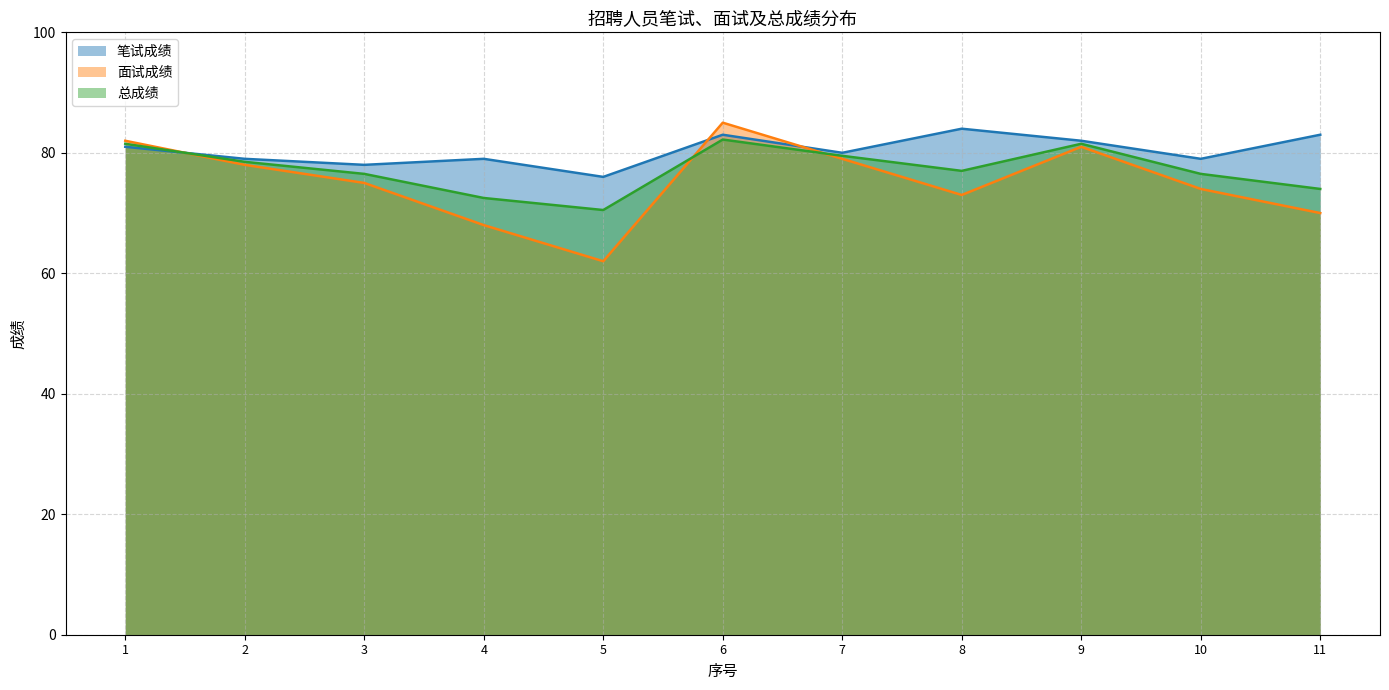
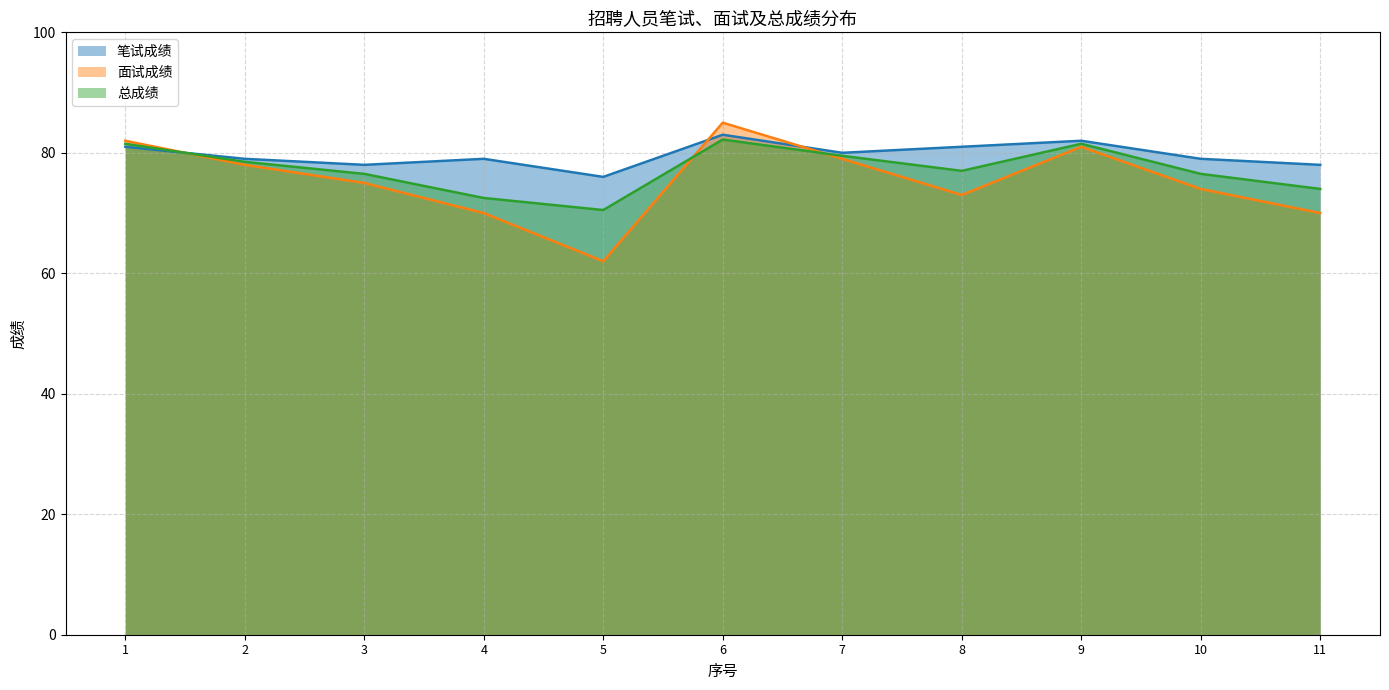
  {
    "笔试成绩": {
      "1": 81,
      "2": 79,
      "3": 78,
      "4": 79,
      "5": 76,
      "6": 83,
      "7": 80,
-     "8": 84,
+     "8": 81,
      "9": 82,
      "10": 79,
-     "11": 83
+     "11": 78
    },
    "面试成绩": {
      "1": 82,
      "2": 78,
      "3": 75,
-     "4": 68,
+     "4": 70,
      "5": 62,
      "6": 85,
      "7": 79,
      "8": 73,
      "9": 81,
      "10": 74,
      "11": 70
    },
    "总成绩": {
      "1": 82,
      "2": 79,
      "3": 77,
      "4": 73,
      "5": 71,
      "6": 82,
      "7": 80,
      "8": 77,
      "9": 82,
      "10": 77,
      "11": 74
    }
  }
